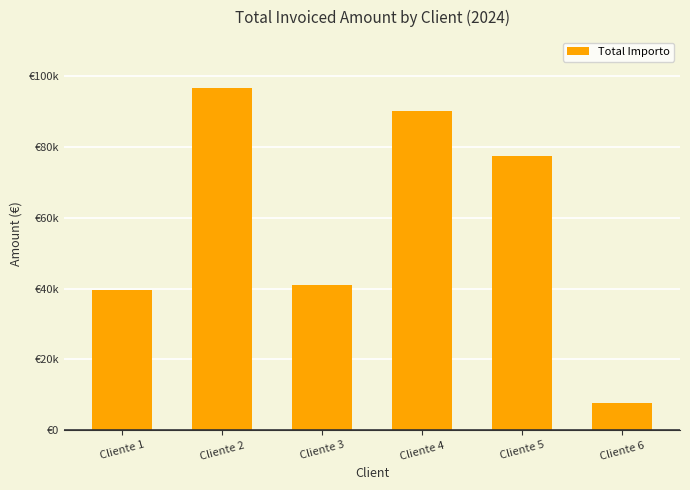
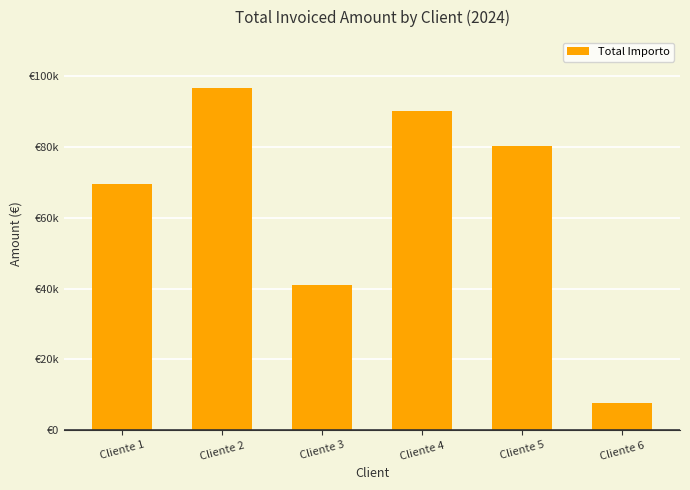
  {
-   "Cliente 1": "€40000",
+   "Cliente 1": "€70000",
    "Cliente 2": "€97000",
    "Cliente 3": "€41000",
    "Cliente 4": "€90000",
-   "Cliente 5": "€78000",
+   "Cliente 5": "€80000",
    "Cliente 6": "€8000"
  }
